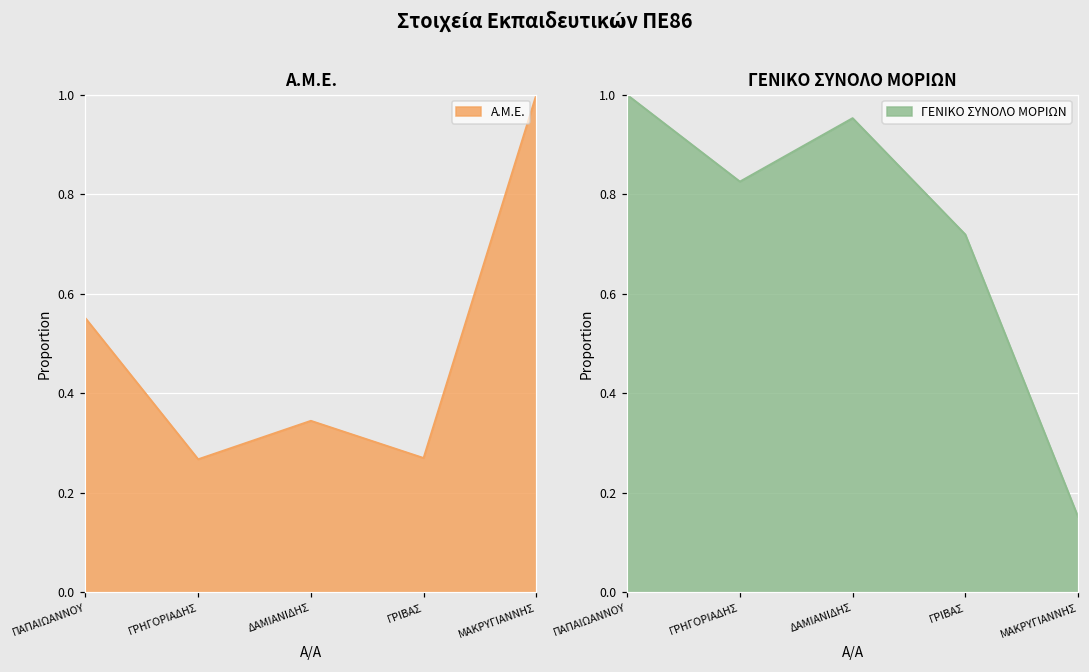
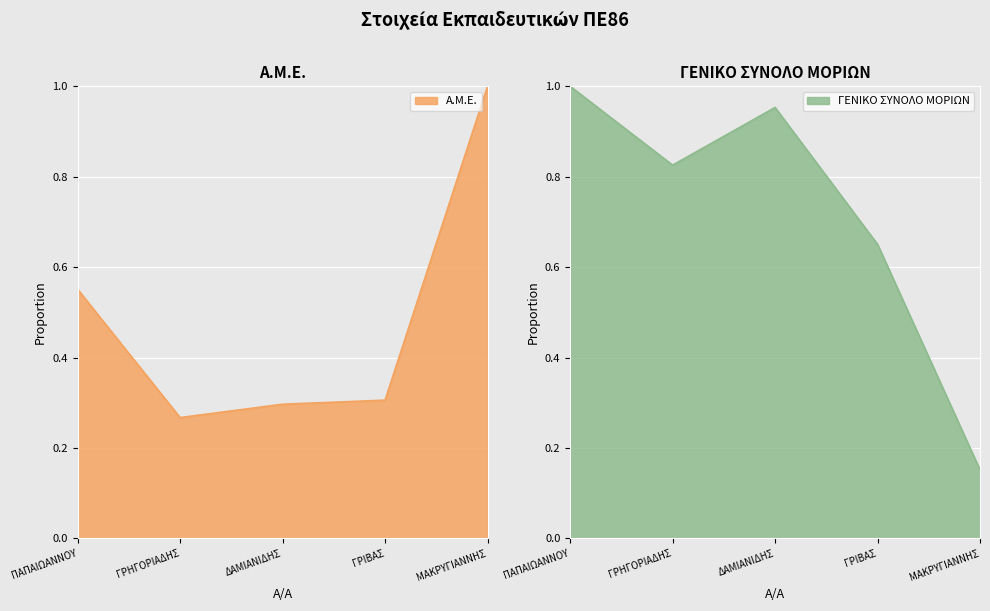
  {
    "Α.Μ.Ε.": {
      "ΠΑΠΑΙΩΑΝΝΟΥ": 0.55,
      "ΓΡΗΓΟΡΙΑΔΗΣ": 0.27,
-     "ΔΑΜΙΑΝΙΔΗΣ": 0.34,
-     "ΓΡΙΒΑΣ": 0.27,
+     "ΔΑΜΙΑΝΙΔΗΣ": 0.30,
+     "ΓΡΙΒΑΣ": 0.31,
      "ΜΑΚΡΥΓΙΑΝΝΗΣ": 1.00
    },
    "ΓΕΝΙΚΟ ΣΥΝΟΛΟ ΜΟΡΙΩΝ": {
      "ΠΑΠΑΙΩΑΝΝΟΥ": 1.00,
      "ΓΡΗΓΟΡΙΑΔΗΣ": 0.83,
      "ΔΑΜΙΑΝΙΔΗΣ": 0.95,
-     "ΓΡΙΒΑΣ": 0.72,
+     "ΓΡΙΒΑΣ": 0.65,
      "ΜΑΚΡΥΓΙΑΝΝΗΣ": 0.15
    }
  }
